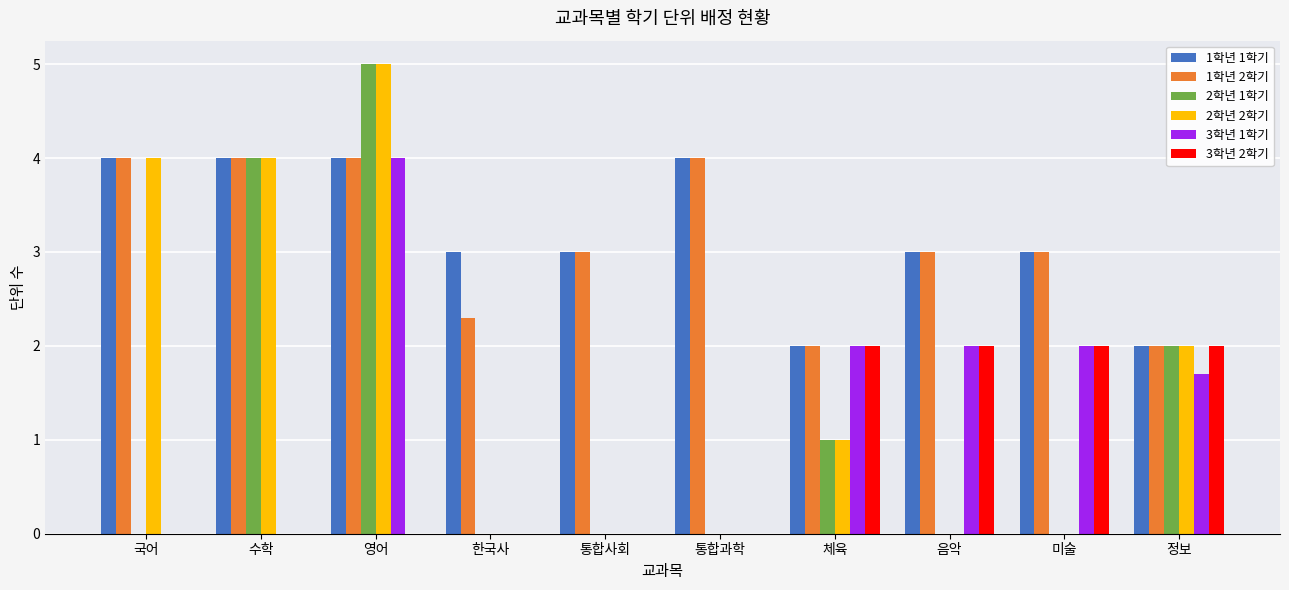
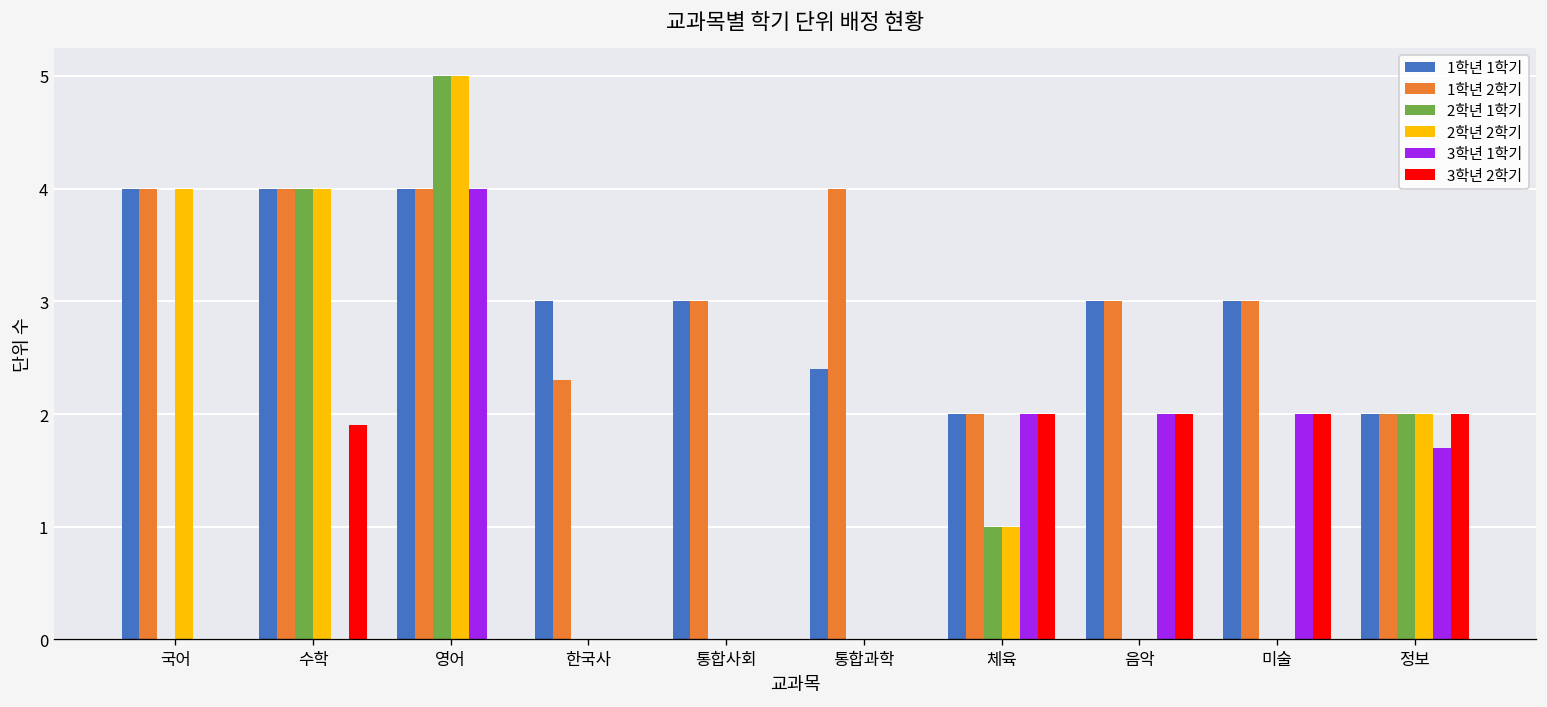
  {
    "1학년 1학기": {
      "국어": 4.0,
      "수학": 4.0,
      "영어": 4.0,
      "한국사": 3.0,
      "통합사회": 3.0,
-     "통합과학": 4.0,
+     "통합과학": 2.4,
      "체육": 2.0,
      "음악": 3.0,
      "미술": 3.0,
      "정보": 2.0
    },
    "1학년 2학기": {
      "국어": 4.0,
      "수학": 4.0,
      "영어": 4.0,
      "한국사": 2.3,
      "통합사회": 3.0,
      "통합과학": 4.0,
      "체육": 2.0,
      "음악": 3.0,
      "미술": 3.0,
      "정보": 2.0
    },
    "2학년 1학기": {
      "국어": 0.0,
      "수학": 4.0,
      "영어": 5.0,
      "한국사": 0.0,
      "통합사회": 0.0,
      "통합과학": 0.0,
      "체육": 1.0,
      "음악": 0.0,
      "미술": 0.0,
      "정보": 2.0
    },
    "2학년 2학기": {
      "국어": 4.0,
      "수학": 4.0,
      "영어": 5.0,
      "한국사": 0.0,
      "통합사회": 0.0,
      "통합과학": 0.0,
      "체육": 1.0,
      "음악": 0.0,
      "미술": 0.0,
      "정보": 2.0
    },
    "3학년 1학기": {
      "국어": 0.0,
      "수학": 0.0,
      "영어": 4.0,
      "한국사": 0.0,
      "통합사회": 0.0,
      "통합과학": 0.0,
      "체육": 2.0,
      "음악": 2.0,
      "미술": 2.0,
      "정보": 1.7
    },
    "3학년 2학기": {
      "국어": 0.0,
-     "수학": 0.0,
+     "수학": 1.9,
      "영어": 0.0,
      "한국사": 0.0,
      "통합사회": 0.0,
      "통합과학": 0.0,
      "체육": 2.0,
      "음악": 2.0,
      "미술": 2.0,
      "정보": 2.0
    }
  }
